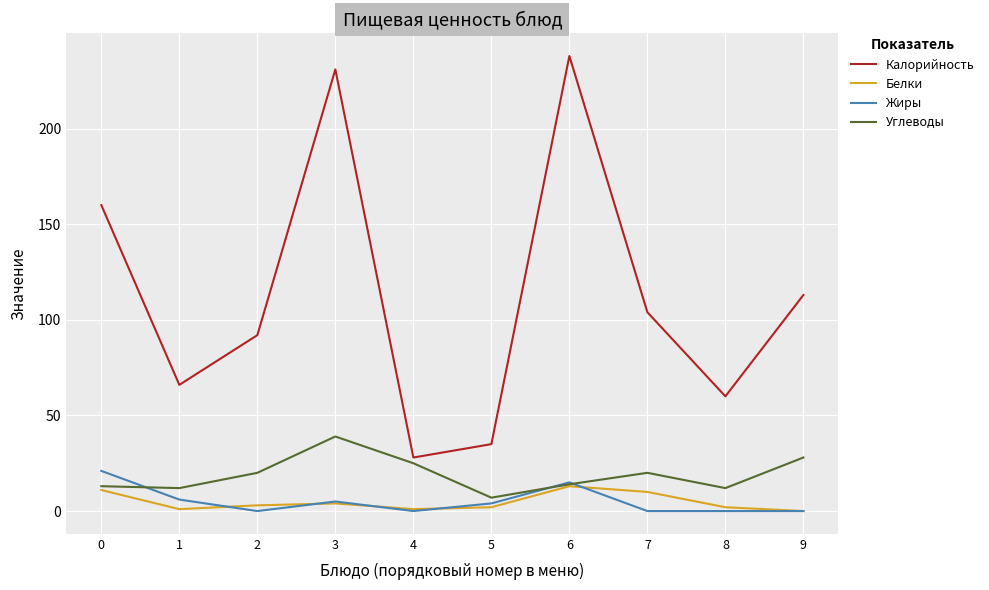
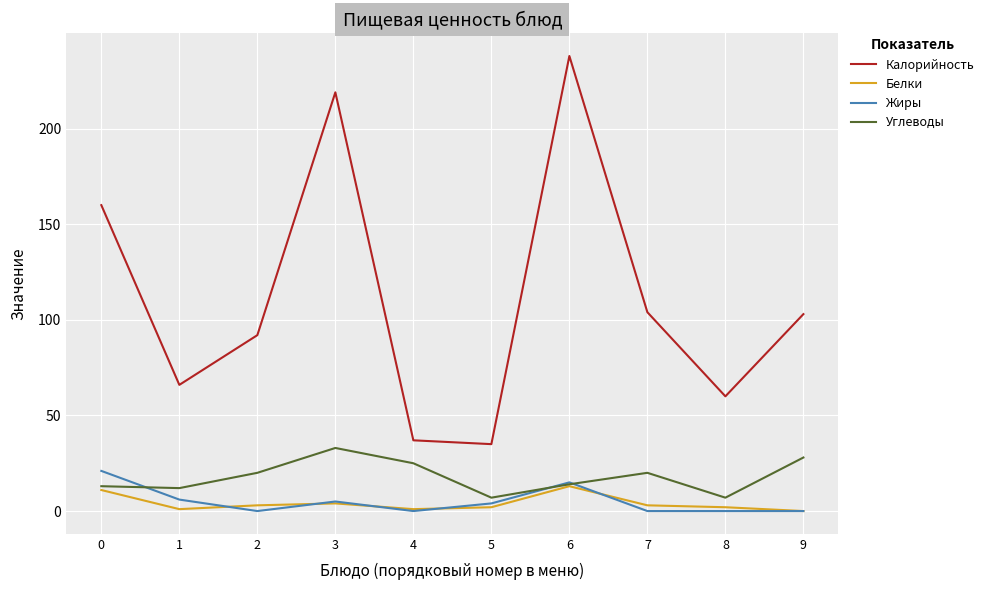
  {
    "Калорийность": {
      "0": 160,
      "1": 66,
      "2": 92,
-     "3": 231,
-     "4": 28,
+     "3": 219,
+     "4": 37,
      "5": 35,
      "6": 238,
      "7": 104,
      "8": 60,
-     "9": 113
+     "9": 103
    },
    "Белки": {
      "0": 11,
      "1": 1,
      "2": 3,
      "5": 2,
-     "7": 10,
+     "7": 3,
      "8": 2
    },
    "Жиры": {
      "0": 21,
      "1": 6,
      "2": 0,
      "5": 4,
      "7": 0,
      "8": 0
    },
    "Углеводы": {
      "0": 13,
      "1": 12,
      "2": 20,
-     "3": 39,
+     "3": 33,
      "4": 25,
      "5": 7,
      "7": 20,
-     "8": 12,
+     "8": 7,
      "9": 28
    }
  }
